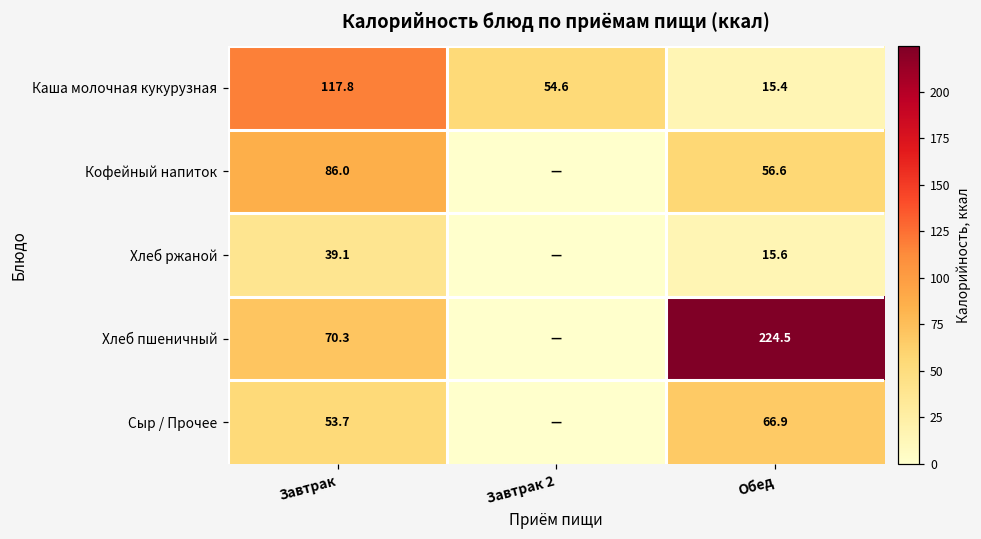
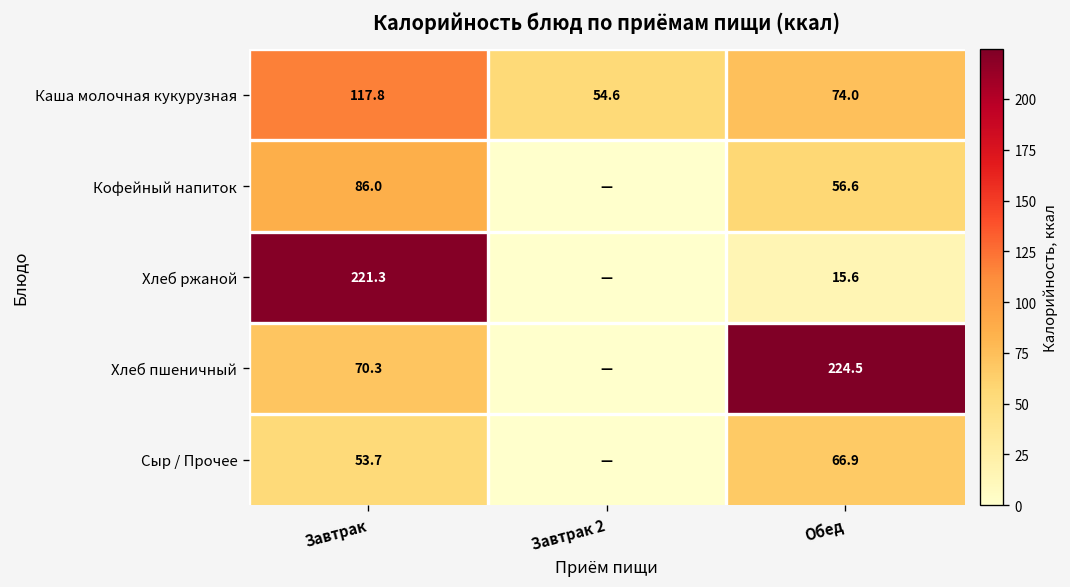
  {
    "Каша молочная кукурузная": {
      "Завтрак": 117.8,
      "Завтрак 2": 54.6,
-     "Обед": 15.4
+     "Обед": 74.0
    },
    "Кофейный напиток": {
      "Завтрак": 86.0,
      "Обед": 56.6
    },
    "Хлеб ржаной": {
-     "Завтрак": 39.1,
+     "Завтрак": 221.3,
      "Обед": 15.6
    },
    "Хлеб пшеничный": {
      "Завтрак": 70.3,
      "Обед": 224.5
    },
    "Сыр / Прочее": {
      "Завтрак": 53.7,
      "Обед": 66.9
    }
  }
